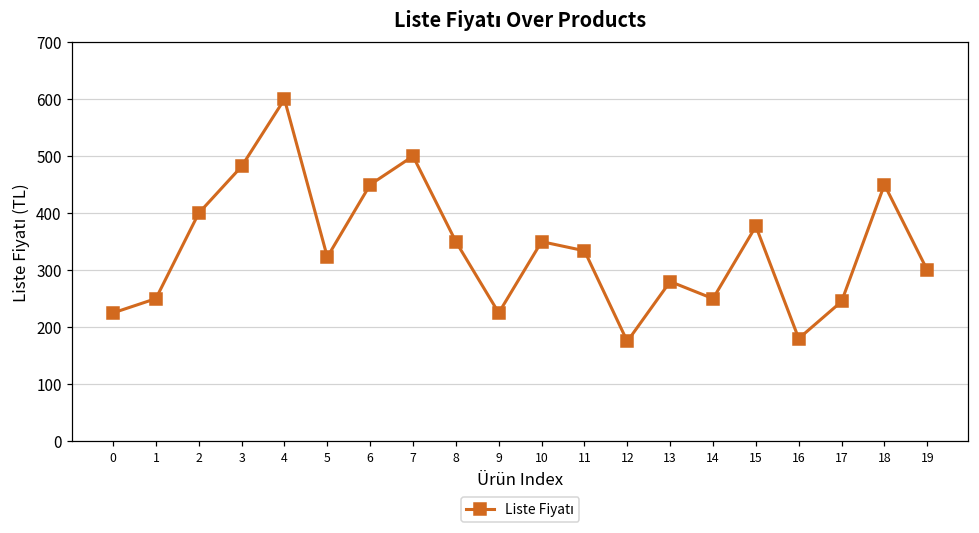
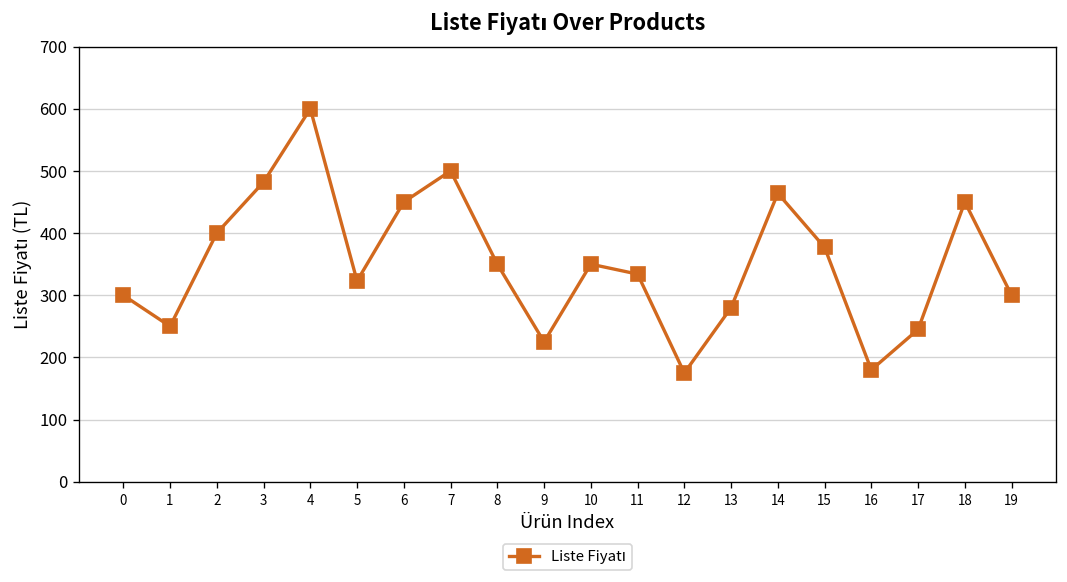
  {
-   "0": 230,
+   "0": 300,
    "1": 250,
    "2": 400,
    "3": 480,
    "4": 600,
    "5": 320,
    "6": 450,
    "7": 500,
    "8": 350,
    "9": 230,
    "10": 350,
    "11": 330,
    "12": 180,
    "13": 280,
-   "14": 250,
+   "14": 460,
    "15": 380,
    "16": 180,
    "17": 250,
    "18": 450,
    "19": 300
  }
